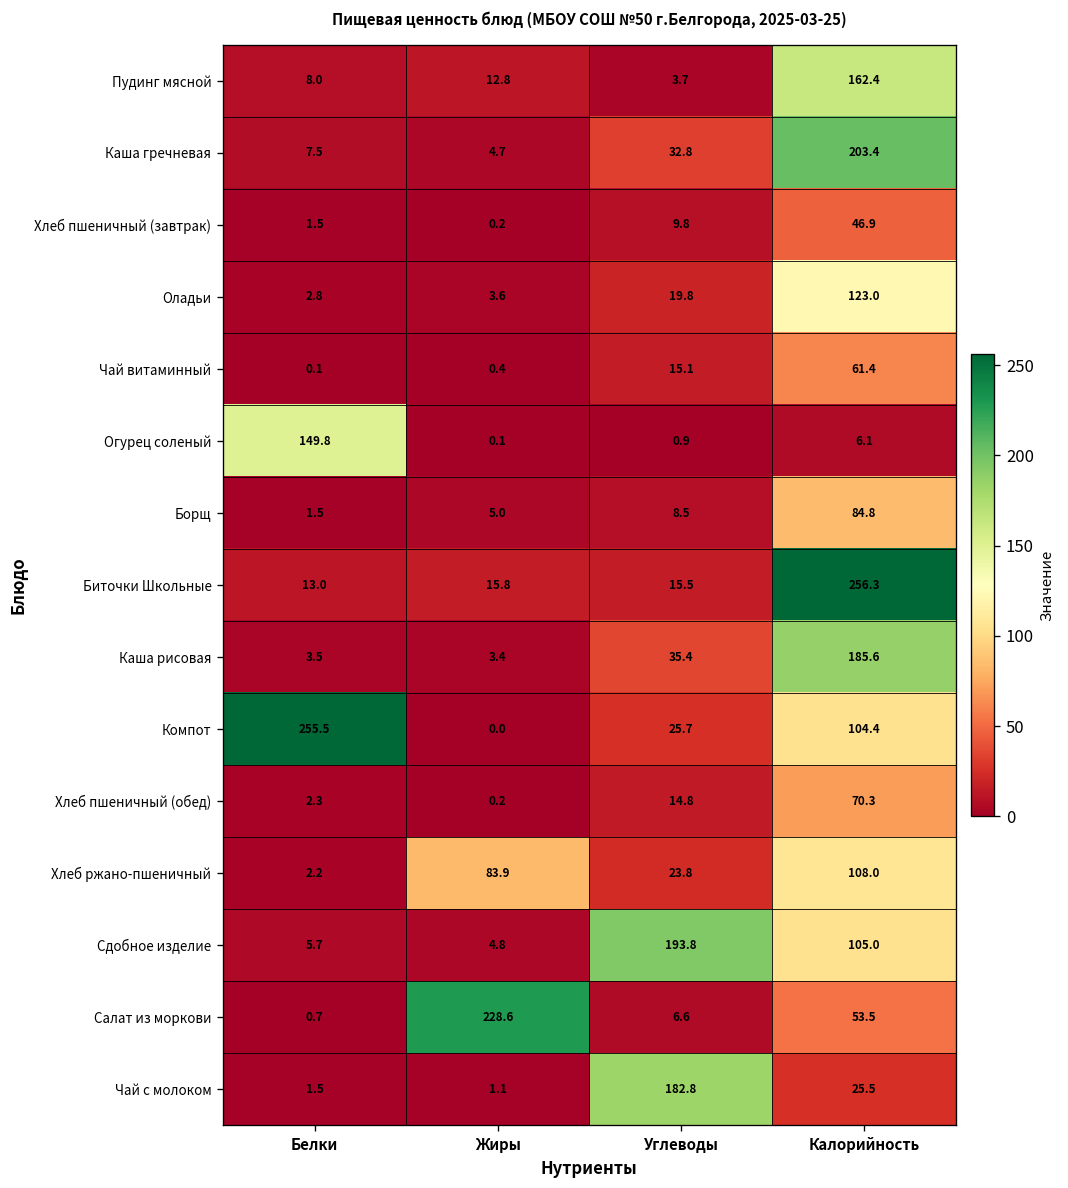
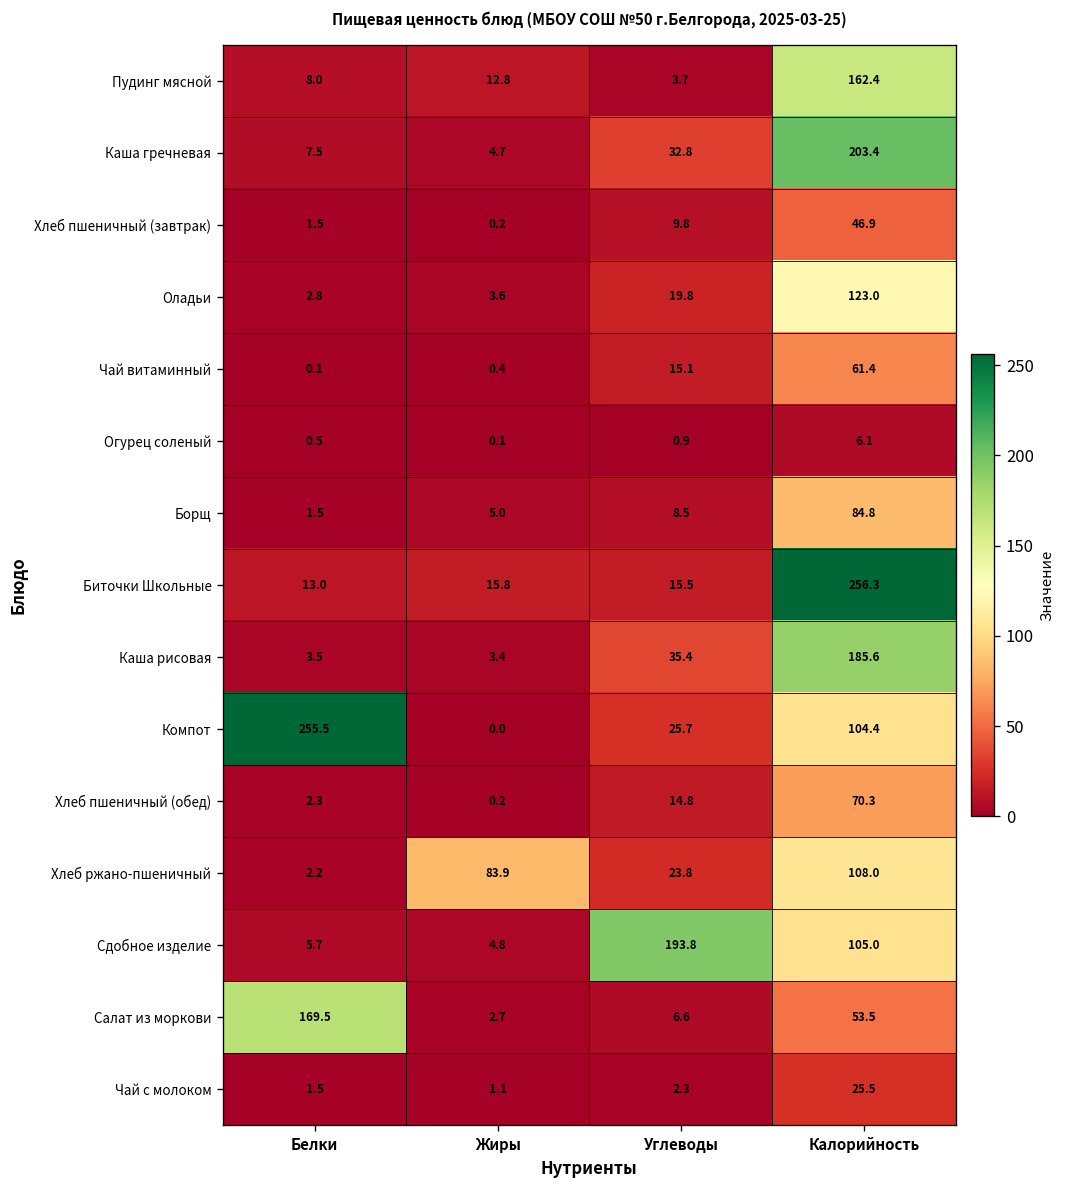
  {
    "Пудинг мясной": {
      "Белки": 8.0,
      "Жиры": 12.8,
      "Углеводы": 3.7,
      "Калорийность": 162.4
    },
    "Каша гречневая": {
      "Белки": 7.5,
      "Жиры": 4.7,
      "Углеводы": 32.8,
      "Калорийность": 203.4
    },
    "Хлеб пшеничный (завтрак)": {
      "Белки": 1.5,
      "Жиры": 0.2,
      "Углеводы": 9.8,
      "Калорийность": 46.9
    },
    "Оладьи": {
      "Белки": 2.8,
      "Жиры": 3.6,
      "Углеводы": 19.8,
      "Калорийность": 123.0
    },
    "Чай витаминный": {
      "Белки": 0.1,
      "Жиры": 0.4,
      "Углеводы": 15.1,
      "Калорийность": 61.4
    },
    "Огурец соленый": {
-     "Белки": 149.8,
+     "Белки": 0.5,
      "Жиры": 0.1,
      "Углеводы": 0.9,
      "Калорийность": 6.1
    },
    "Борщ": {
      "Белки": 1.5,
      "Жиры": 5.0,
      "Углеводы": 8.5,
      "Калорийность": 84.8
    },
    "Биточки Школьные": {
      "Белки": 13.0,
      "Жиры": 15.8,
      "Углеводы": 15.5,
      "Калорийность": 256.3
    },
    "Каша рисовая": {
      "Белки": 3.5,
      "Жиры": 3.4,
      "Углеводы": 35.4,
      "Калорийность": 185.6
    },
    "Компот": {
      "Белки": 255.5,
      "Жиры": 0.0,
      "Углеводы": 25.7,
      "Калорийность": 104.4
    },
    "Хлеб пшеничный (обед)": {
      "Белки": 2.3,
      "Жиры": 0.2,
      "Углеводы": 14.8,
      "Калорийность": 70.3
    },
    "Хлеб ржано-пшеничный": {
      "Белки": 2.2,
      "Жиры": 83.9,
      "Углеводы": 23.8,
      "Калорийность": 108.0
    },
    "Сдобное изделие": {
      "Белки": 5.7,
      "Жиры": 4.8,
      "Углеводы": 193.8,
      "Калорийность": 105.0
    },
    "Салат из моркови": {
-     "Белки": 0.7,
-     "Жиры": 228.6,
+     "Белки": 169.5,
+     "Жиры": 2.7,
      "Углеводы": 6.6,
      "Калорийность": 53.5
    },
    "Чай с молоком": {
      "Белки": 1.5,
      "Жиры": 1.1,
-     "Углеводы": 182.8,
+     "Углеводы": 2.3,
      "Калорийность": 25.5
    }
  }
